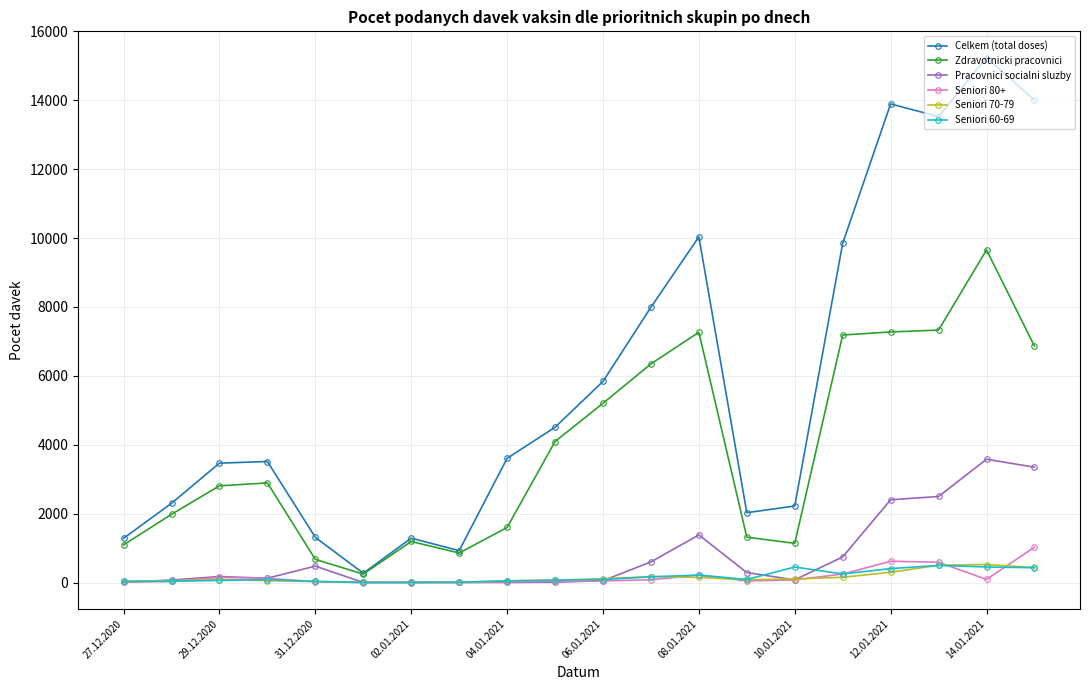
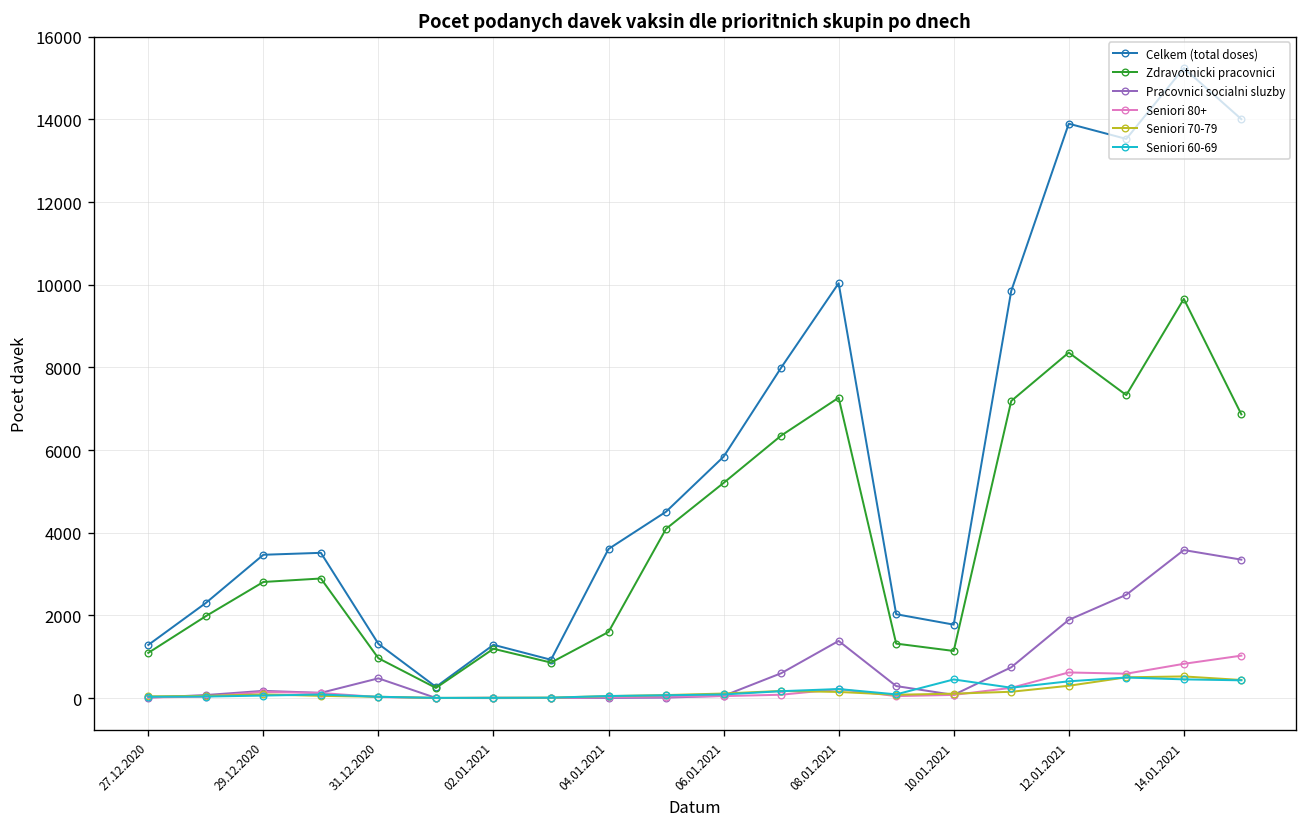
  {
    "Celkem (total doses)": {
      "27.12.2020": 1300,
      "29.12.2020": 3500,
      "31.12.2020": 1300,
      "02.01.2021": 1300,
      "04.01.2021": 3600,
      "06.01.2021": 5800,
      "08.01.2021": 10000,
-     "10.01.2021": 2200,
+     "10.01.2021": 1800,
      "12.01.2021": 13900
    },
    "Zdravotnicki pracovnici": {
      "27.12.2020": 1100,
      "29.12.2020": 2800,
-     "31.12.2020": 700,
+     "31.12.2020": 1000,
      "02.01.2021": 1200,
      "04.01.2021": 1600,
      "06.01.2021": 5200,
      "08.01.2021": 7300,
      "10.01.2021": 1100,
-     "12.01.2021": 7300,
+     "12.01.2021": 8400,
      "14.01.2021": 9700
    },
    "Pracovnici socialni sluzby": {
      "31.12.2020": 500,
      "08.01.2021": 1400,
-     "12.01.2021": 2400,
+     "12.01.2021": 1900,
      "14.01.2021": 3600
    },
    "Seniori 80+": {
      "12.01.2021": 600,
-     "14.01.2021": 100
+     "14.01.2021": 800
    },
    "Seniori 70-79": {
      "12.01.2021": 300
    },
    "Seniori 60-69": {
      "10.01.2021": 500,
      "12.01.2021": 400
    }
  }
